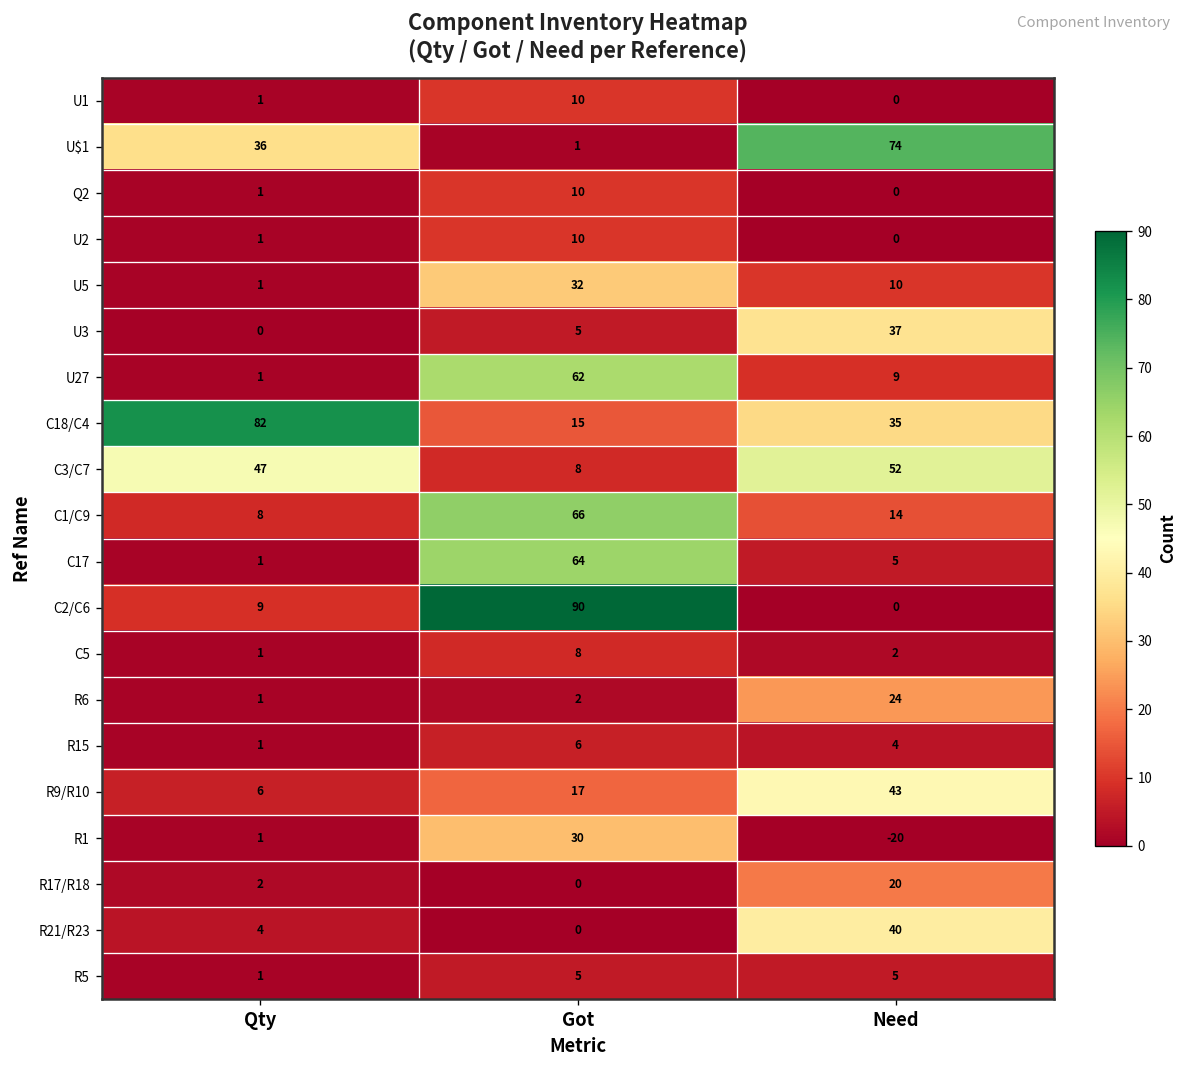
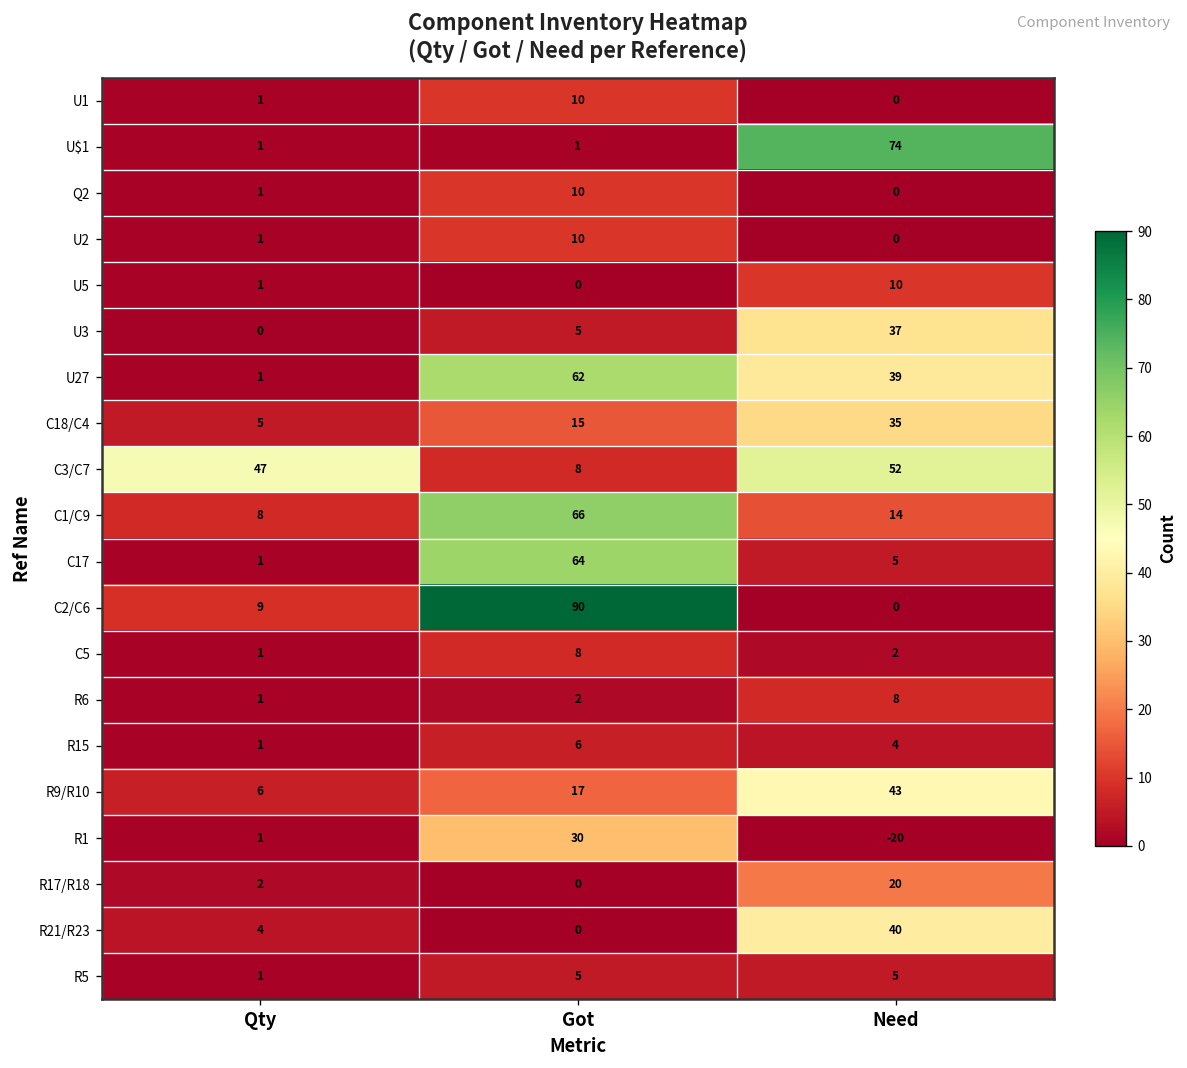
  {
    "U1": {
      "Qty": 1,
      "Got": 10,
      "Need": 0
    },
    "U$1": {
-     "Qty": 36,
+     "Qty": 1,
      "Got": 1,
      "Need": 74
    },
    "Q2": {
      "Qty": 1,
      "Got": 10,
      "Need": 0
    },
    "U2": {
      "Qty": 1,
      "Got": 10,
      "Need": 0
    },
    "U5": {
      "Qty": 1,
-     "Got": 32,
+     "Got": 0,
      "Need": 10
    },
    "U3": {
      "Qty": 0,
      "Got": 5,
      "Need": 37
    },
    "U27": {
      "Qty": 1,
      "Got": 62,
-     "Need": 9
+     "Need": 39
    },
    "C18/C4": {
-     "Qty": 82,
+     "Qty": 5,
      "Got": 15,
      "Need": 35
    },
    "C3/C7": {
      "Qty": 47,
      "Got": 8,
      "Need": 52
    },
    "C1/C9": {
      "Qty": 8,
      "Got": 66,
      "Need": 14
    },
    "C17": {
      "Qty": 1,
      "Got": 64,
      "Need": 5
    },
    "C2/C6": {
      "Qty": 9,
      "Got": 90,
      "Need": 0
    },
    "C5": {
      "Qty": 1,
      "Got": 8,
      "Need": 2
    },
    "R6": {
      "Qty": 1,
      "Got": 2,
-     "Need": 24
+     "Need": 8
    },
    "R15": {
      "Qty": 1,
      "Got": 6,
      "Need": 4
    },
    "R9/R10": {
      "Qty": 6,
      "Got": 17,
      "Need": 43
    },
    "R1": {
      "Qty": 1,
      "Got": 30,
      "Need": -20
    },
    "R17/R18": {
      "Qty": 2,
      "Got": 0,
      "Need": 20
    },
    "R21/R23": {
      "Qty": 4,
      "Got": 0,
      "Need": 40
    },
    "R5": {
      "Qty": 1,
      "Got": 5,
      "Need": 5
    }
  }
